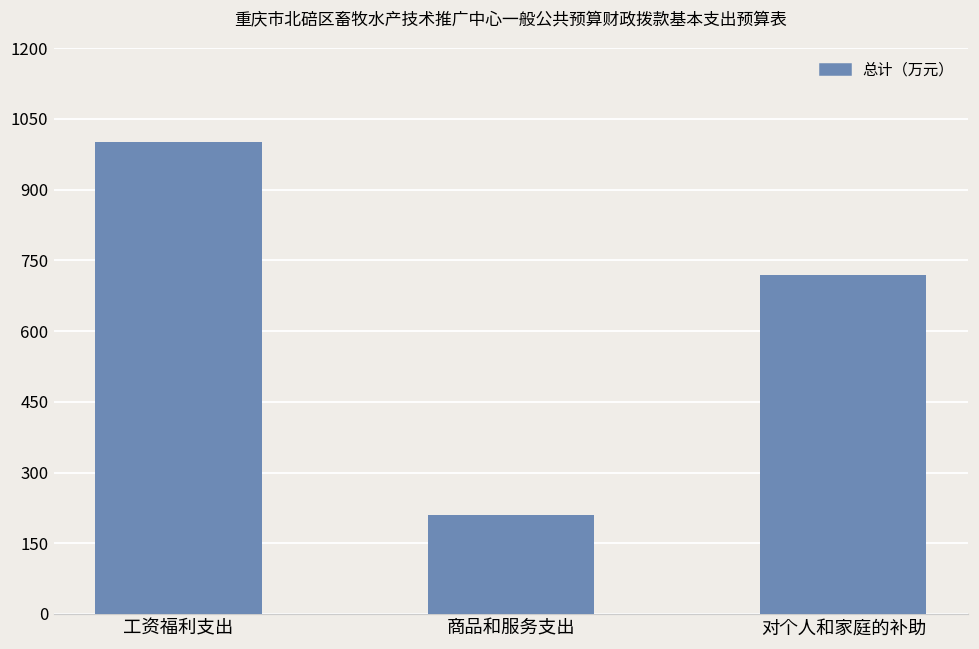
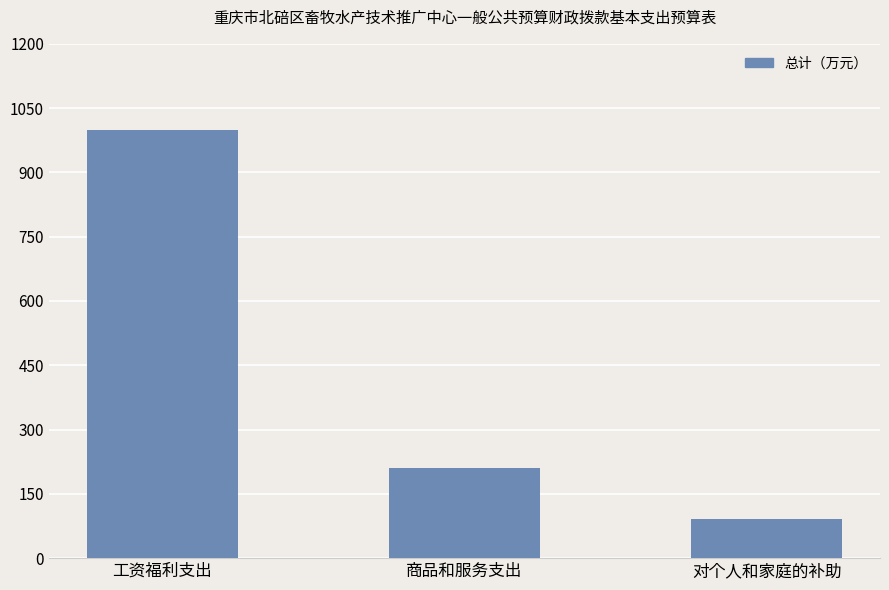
  {
    "工资福利支出": 1000,
    "商品和服务支出": 210,
-   "对个人和家庭的补助": 720
+   "对个人和家庭的补助": 90
  }
